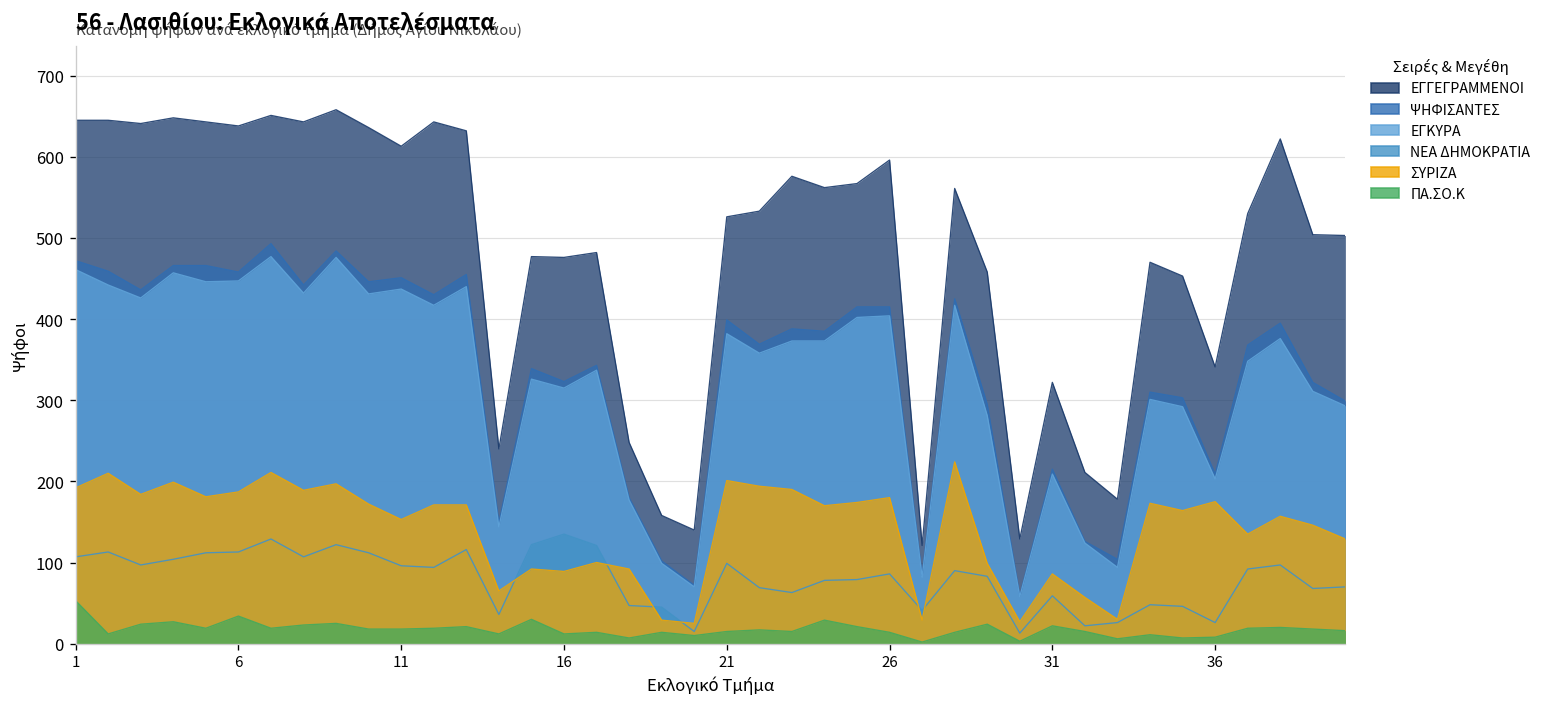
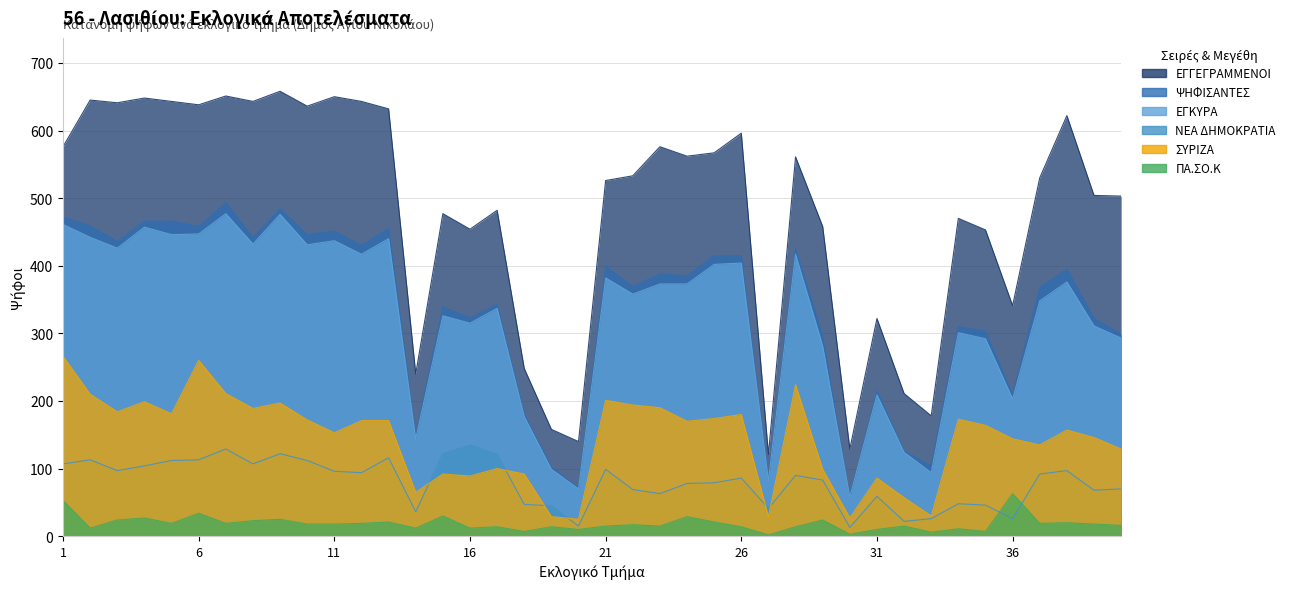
  {
    "ΕΓΓΕΓΡΑΜΜΕΝΟΙ": {
-     "1": 650,
+     "1": 580,
      "6": 640,
-     "11": 610,
-     "16": 480,
+     "11": 650,
+     "16": 450,
      "21": 530,
      "26": 600,
      "31": 320,
      "36": 340
    },
    "ΣΥΡΙΖΑ": {
-     "1": 190,
-     "6": 190,
+     "1": 270,
+     "6": 260,
      "11": 150,
      "16": 90,
      "21": 200,
      "26": 180,
      "31": 90,
-     "36": 180
+     "36": 140
    },
    "ΠΑ.ΣΟ.Κ": {
      "1": 50,
      "6": 30,
      "11": 20,
      "16": 10,
      "21": 20,
      "26": 10,
-     "31": 20,
-     "36": 10
+     "31": 10,
+     "36": 60
    }
  }
